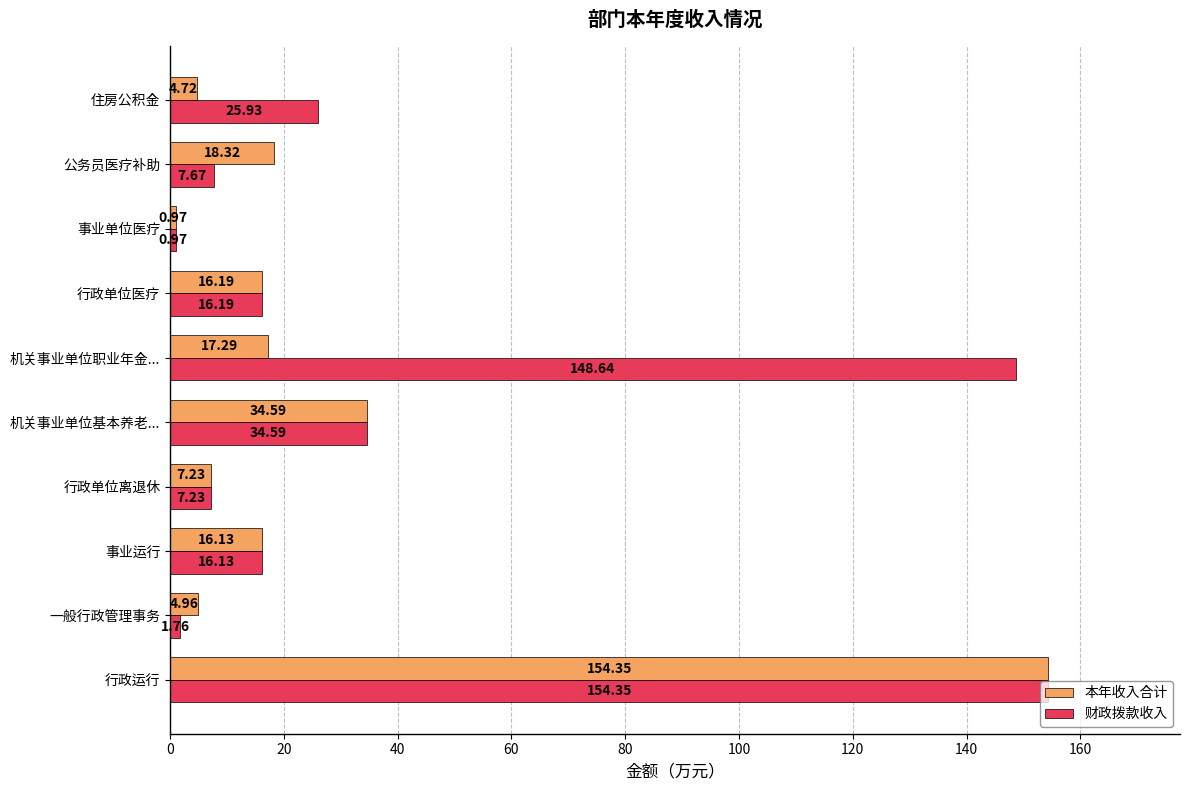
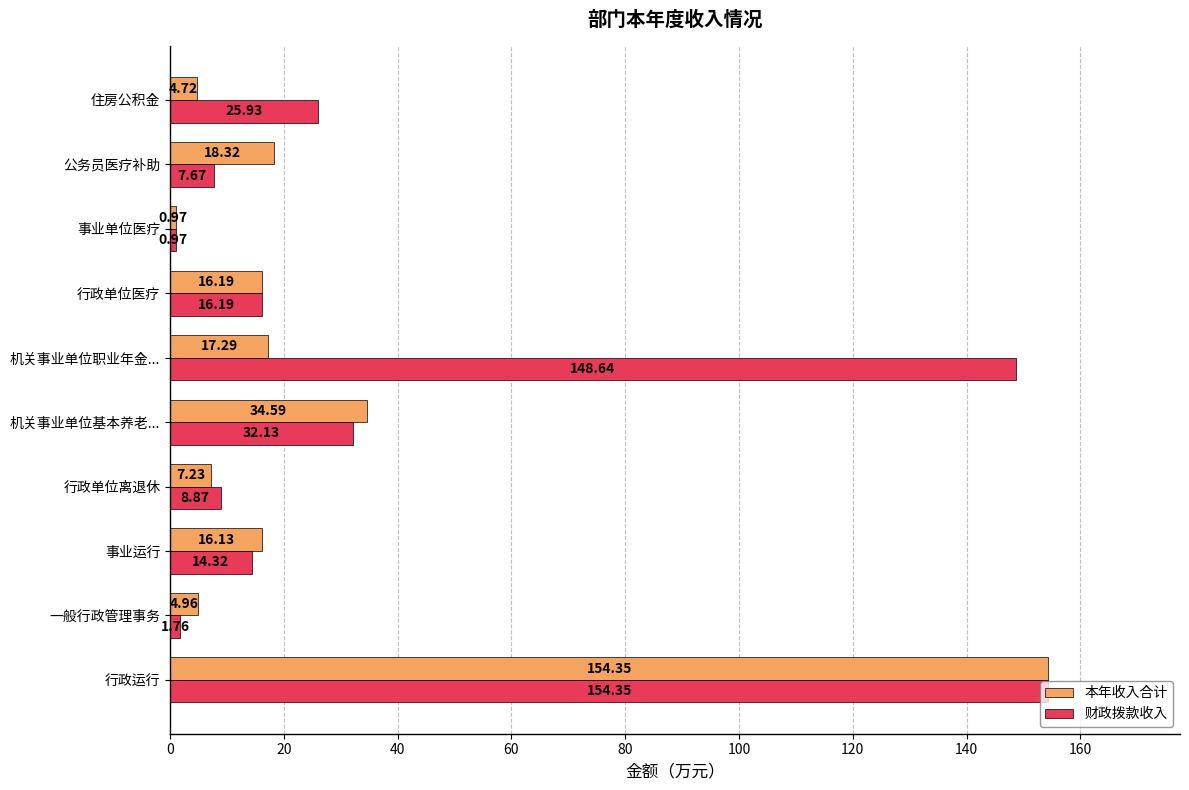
  {
    "本年收入合计": {
      "住房公积金": 4.72,
      "公务员医疗补助": 18.32,
      "事业单位医疗": 0.97,
      "行政单位医疗": 16.19,
      "机关事业单位职业年金...": 17.29,
      "机关事业单位基本养老...": 34.59,
      "行政单位离退休": 7.23,
      "事业运行": 16.13,
      "一般行政管理事务": 4.96,
      "行政运行": 154.35
    },
    "财政拨款收入": {
      "住房公积金": 25.93,
      "公务员医疗补助": 7.67,
      "事业单位医疗": 0.97,
      "行政单位医疗": 16.19,
      "机关事业单位职业年金...": 148.64,
-     "机关事业单位基本养老...": 34.59,
-     "行政单位离退休": 7.23,
-     "事业运行": 16.13,
+     "机关事业单位基本养老...": 32.13,
+     "行政单位离退休": 8.87,
+     "事业运行": 14.32,
      "一般行政管理事务": 1.76
    }
  }
